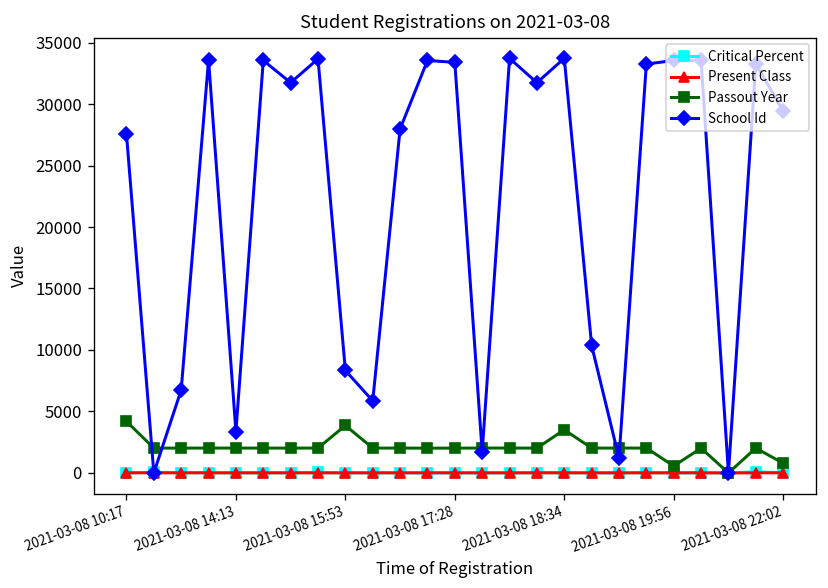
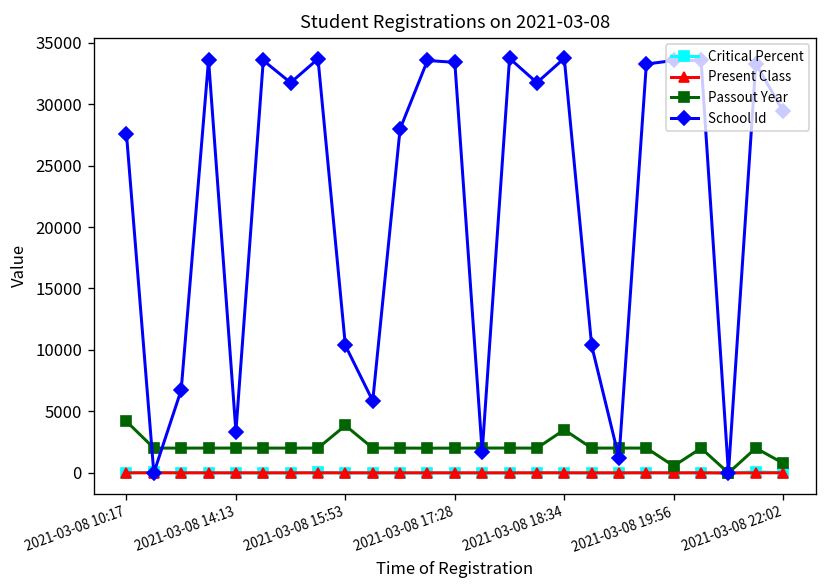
  {
    "Passout Year": {
      "2021-03-08 10:17": 4200,
      "2021-03-08 14:13": 2000,
      "2021-03-08 15:53": 3900,
      "2021-03-08 17:28": 2000,
      "2021-03-08 18:34": 3500,
      "2021-03-08 19:56": 600,
      "2021-03-08 22:02": 800
    },
    "School Id": {
      "2021-03-08 10:17": 27600,
      "2021-03-08 14:13": 3400,
-     "2021-03-08 15:53": 8300,
+     "2021-03-08 15:53": 10400,
      "2021-03-08 17:28": 33400,
      "2021-03-08 18:34": 33700
    }
  }
